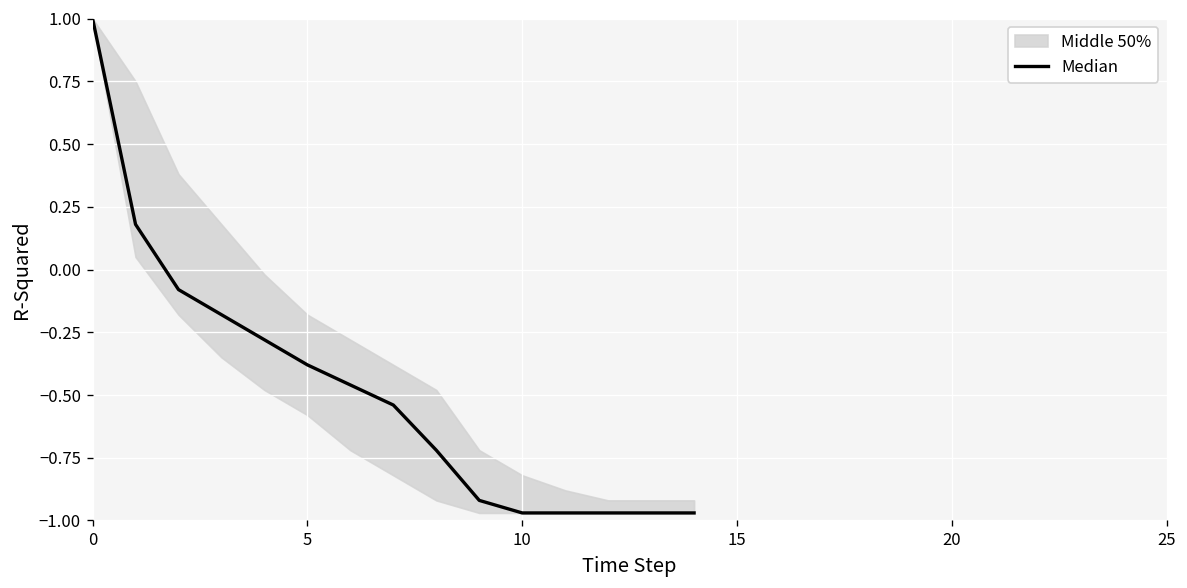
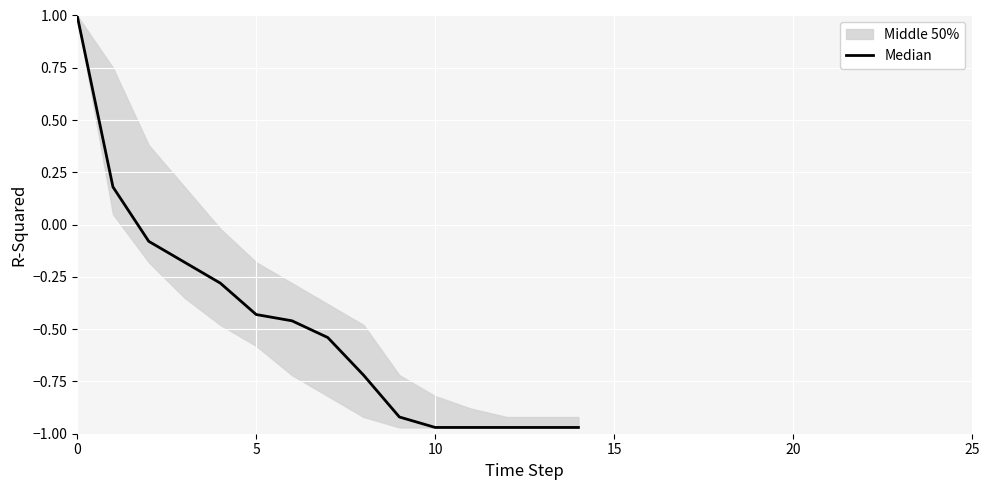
  {
    "Median": {
-     "5": -0.38,
+     "5": -0.43,
      "10": -0.97
    }
  }
